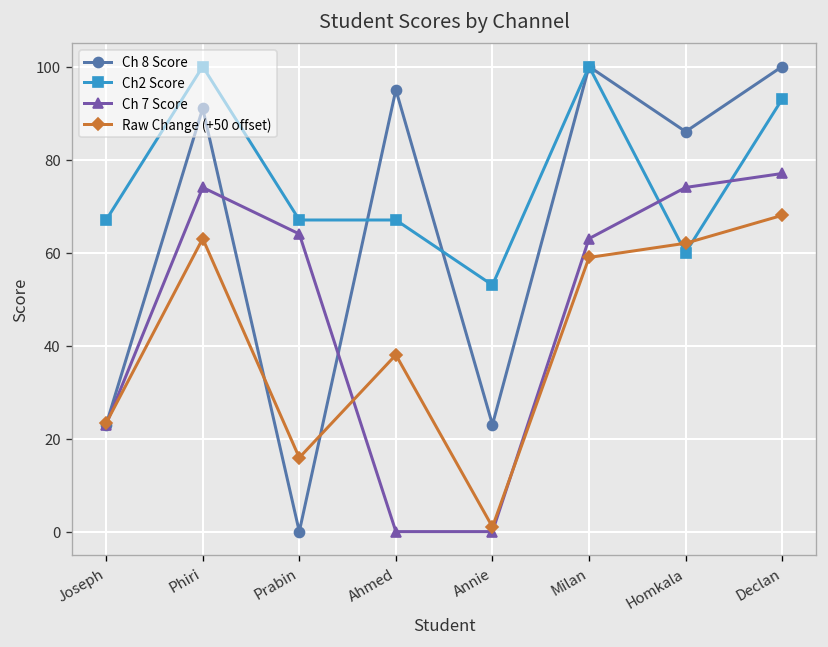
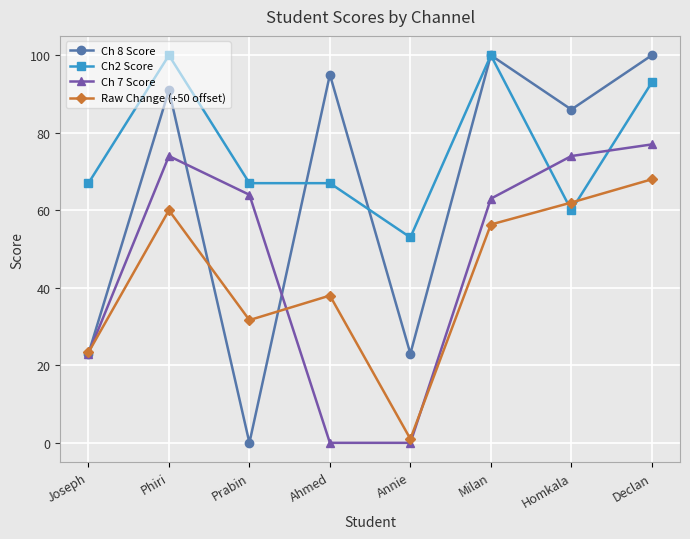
  {
    "Raw Change (+50 offset)": {
-     "Phiri": 63,
-     "Prabin": 16,
+     "Phiri": 60,
+     "Prabin": 32,
      "Ahmed": 38,
      "Annie": 1,
-     "Milan": 59,
+     "Milan": 56,
      "Homkala": 62,
      "Declan": 68
    }
  }
